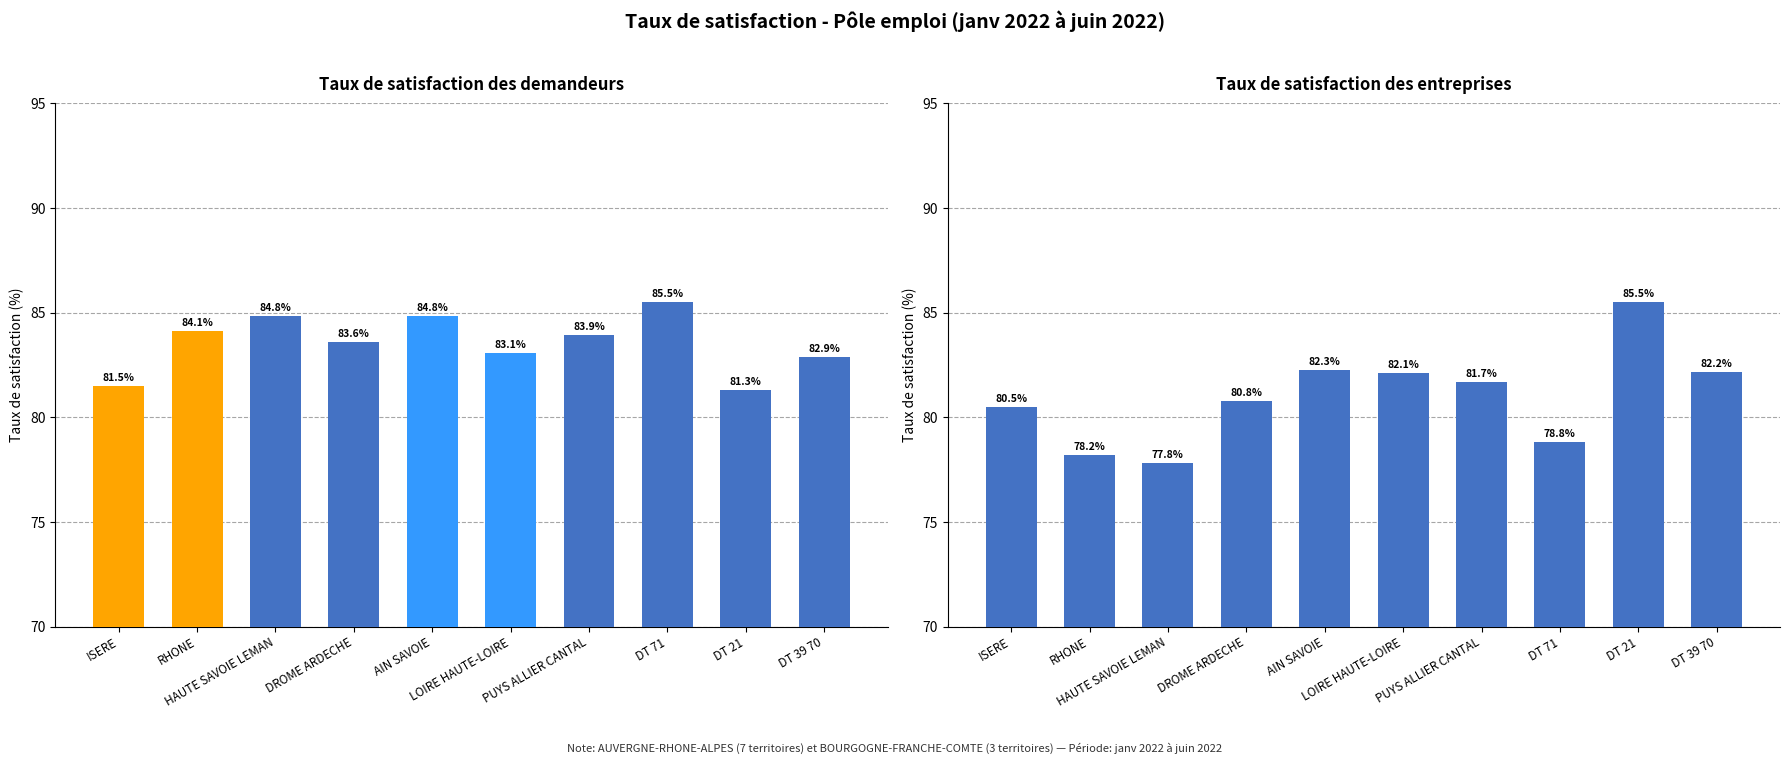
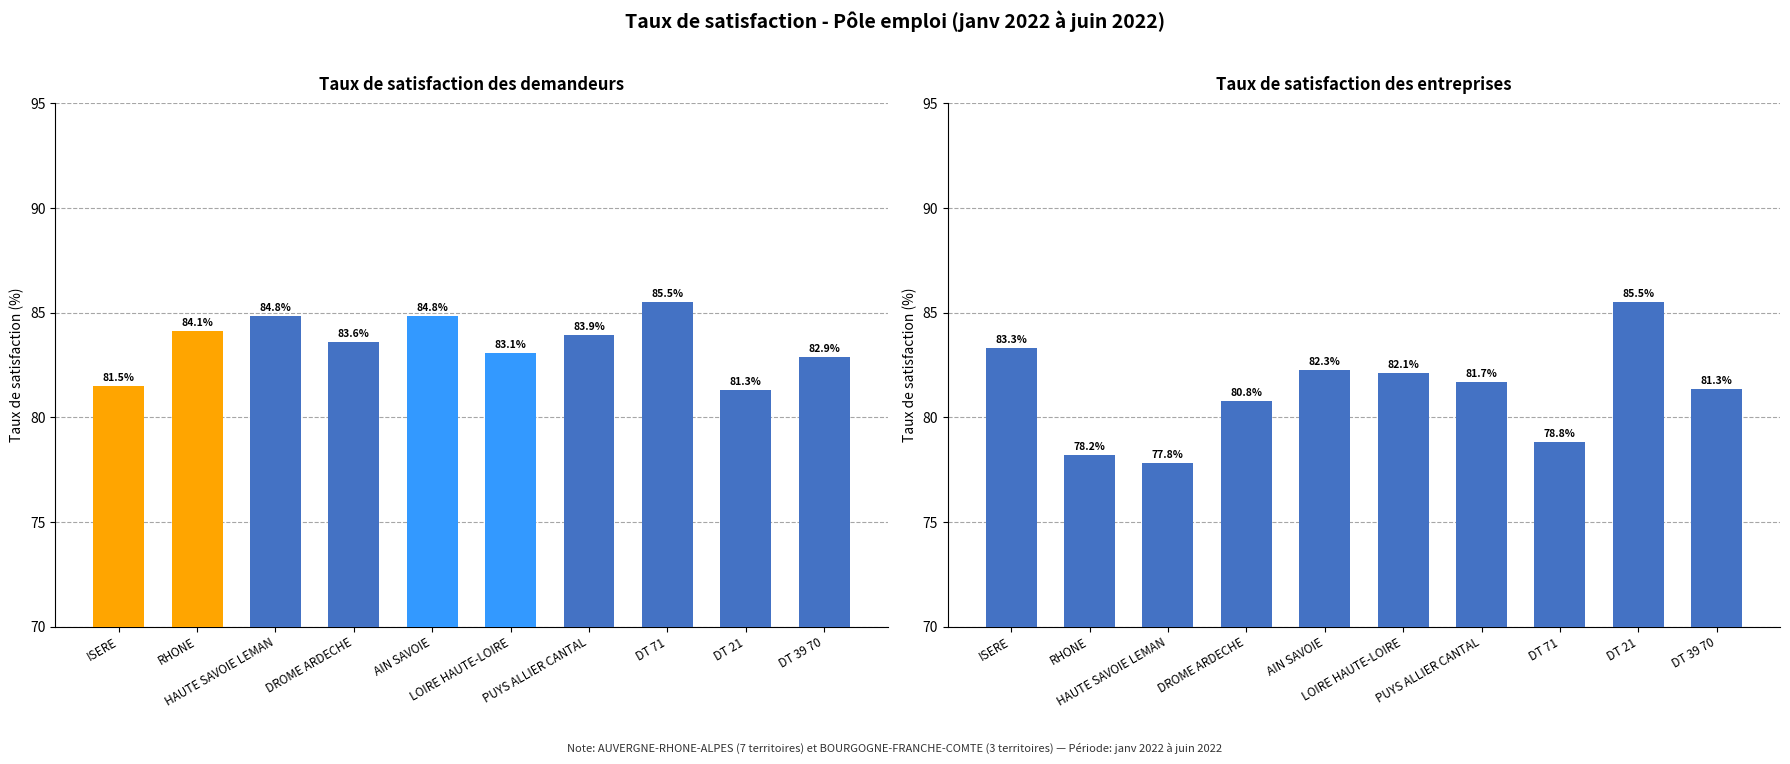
  {
    "Taux de satisfaction des demandeurs": {
      "ISERE": "81.5%",
      "RHONE": "84.1%",
      "HAUTE SAVOIE LEMAN": "84.8%",
      "DROME ARDECHE": "83.6%",
      "AIN SAVOIE": "84.8%",
      "LOIRE HAUTE-LOIRE": "83.1%",
      "PUYS ALLIER CANTAL": "83.9%",
      "DT 71": "85.5%",
      "DT 21": "81.3%",
      "DT 39 70": "82.9%"
    },
    "Taux de satisfaction des entreprises": {
-     "ISERE": "80.5%",
+     "ISERE": "83.3%",
      "RHONE": "78.2%",
      "HAUTE SAVOIE LEMAN": "77.8%",
      "DROME ARDECHE": "80.8%",
      "AIN SAVOIE": "82.3%",
      "LOIRE HAUTE-LOIRE": "82.1%",
      "PUYS ALLIER CANTAL": "81.7%",
      "DT 71": "78.8%",
      "DT 21": "85.5%",
-     "DT 39 70": "82.2%"
+     "DT 39 70": "81.3%"
    }
  }
